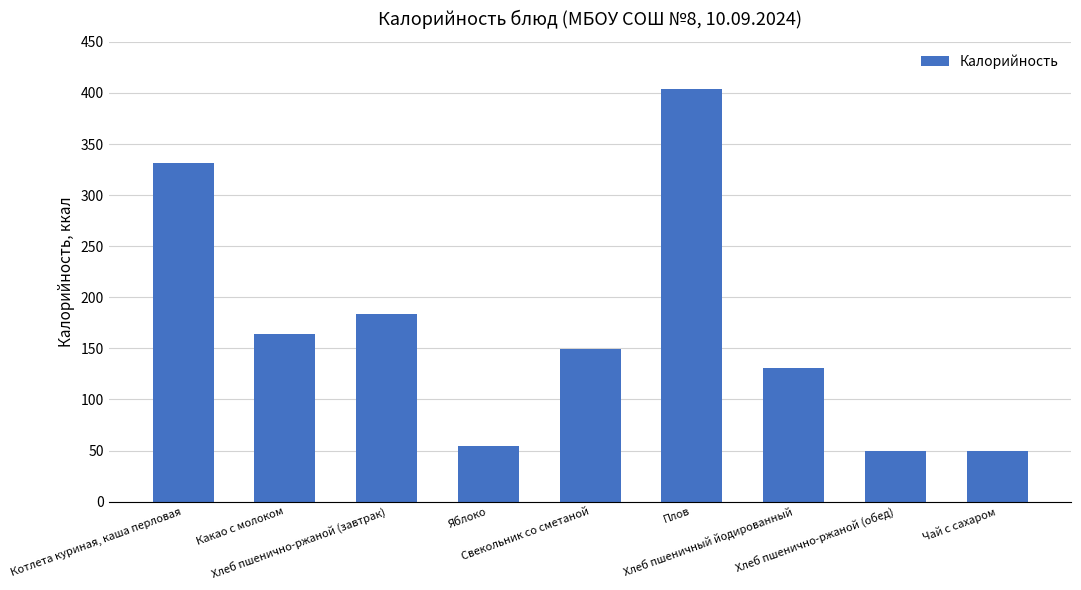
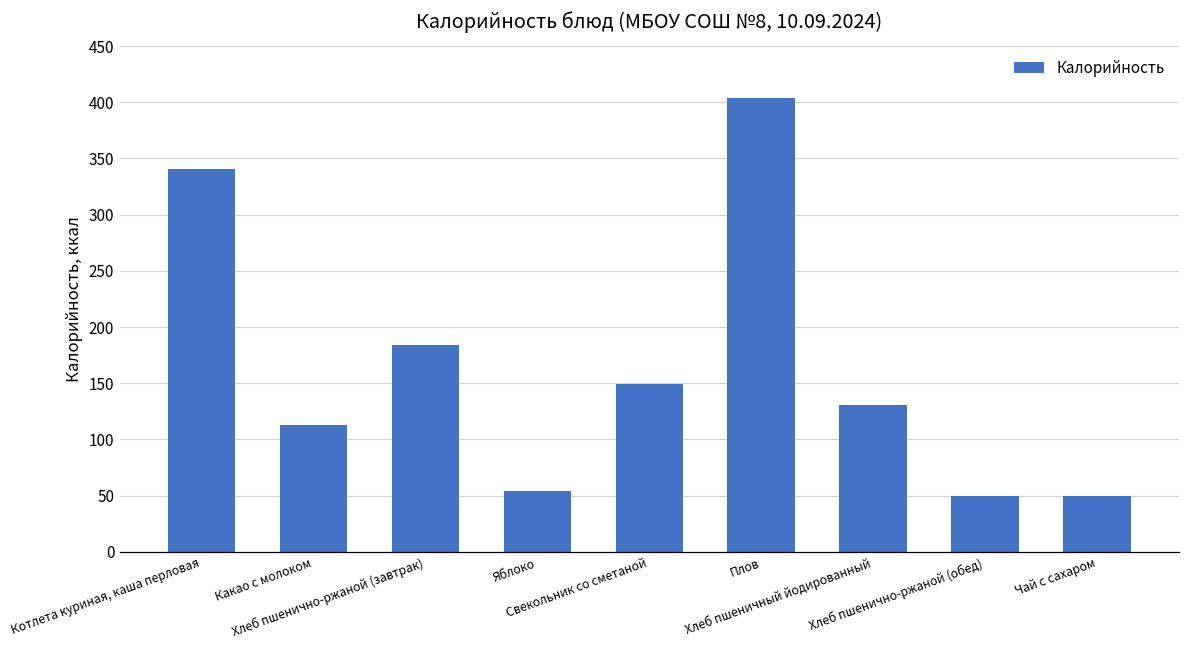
  {
-   "Котлета куриная, каша перловая": 331,
-   "Какао с молоком": 164,
+   "Котлета куриная, каша перловая": 341,
+   "Какао с молоком": 113,
    "Хлеб пшенично-ржаной (завтрак)": 184,
    "Яблоко": 54,
    "Свекольник со сметаной": 149,
    "Плов": 404,
    "Хлеб пшеничный йодированный": 131,
    "Хлеб пшенично-ржаной (обед)": 50,
    "Чай с сахаром": 50
  }
